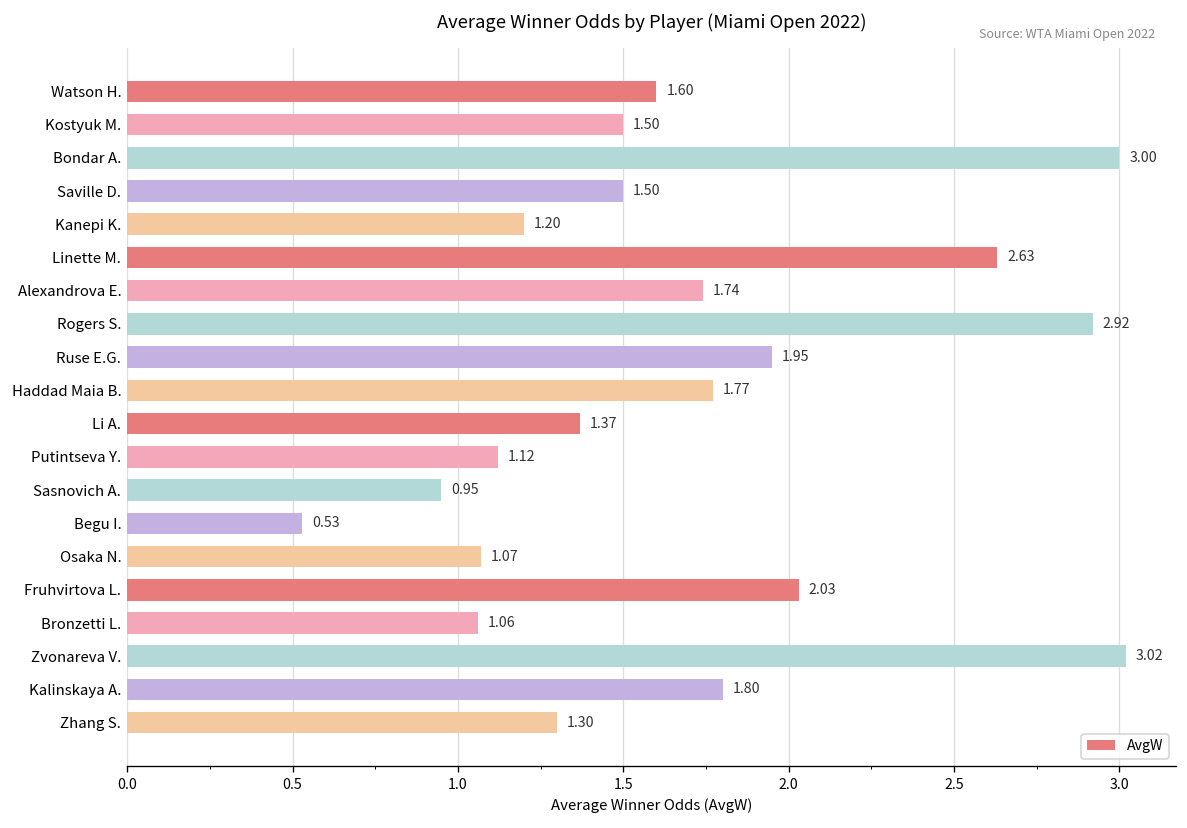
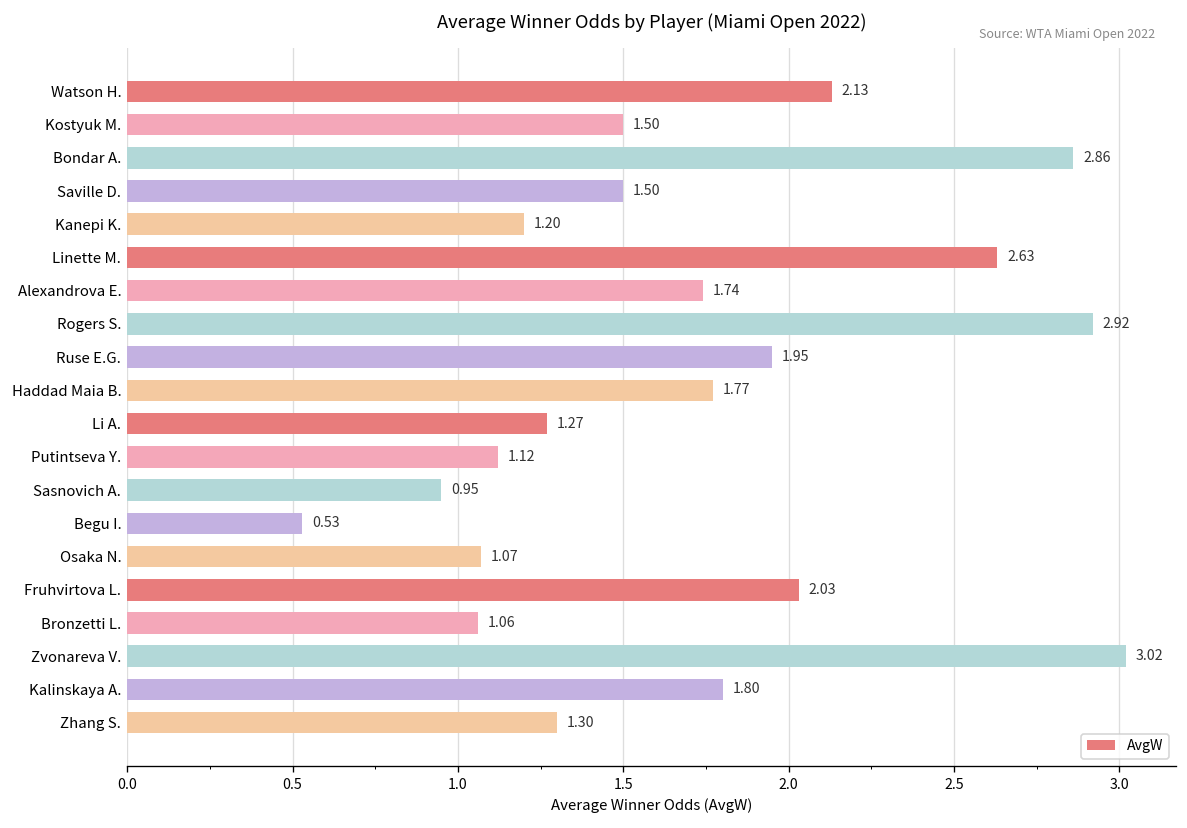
  {
-   "Watson H.": 1.60,
+   "Watson H.": 2.13,
    "Kostyuk M.": 1.50,
-   "Bondar A.": 3.00,
+   "Bondar A.": 2.86,
    "Saville D.": 1.50,
    "Kanepi K.": 1.20,
    "Linette M.": 2.63,
    "Alexandrova E.": 1.74,
    "Rogers S.": 2.92,
    "Ruse E.G.": 1.95,
    "Haddad Maia B.": 1.77,
-   "Li A.": 1.37,
+   "Li A.": 1.27,
    "Putintseva Y.": 1.12,
    "Sasnovich A.": 0.95,
    "Begu I.": 0.53,
    "Osaka N.": 1.07,
    "Fruhvirtova L.": 2.03,
    "Bronzetti L.": 1.06,
    "Zvonareva V.": 3.02,
    "Kalinskaya A.": 1.80,
    "Zhang S.": 1.30
  }
